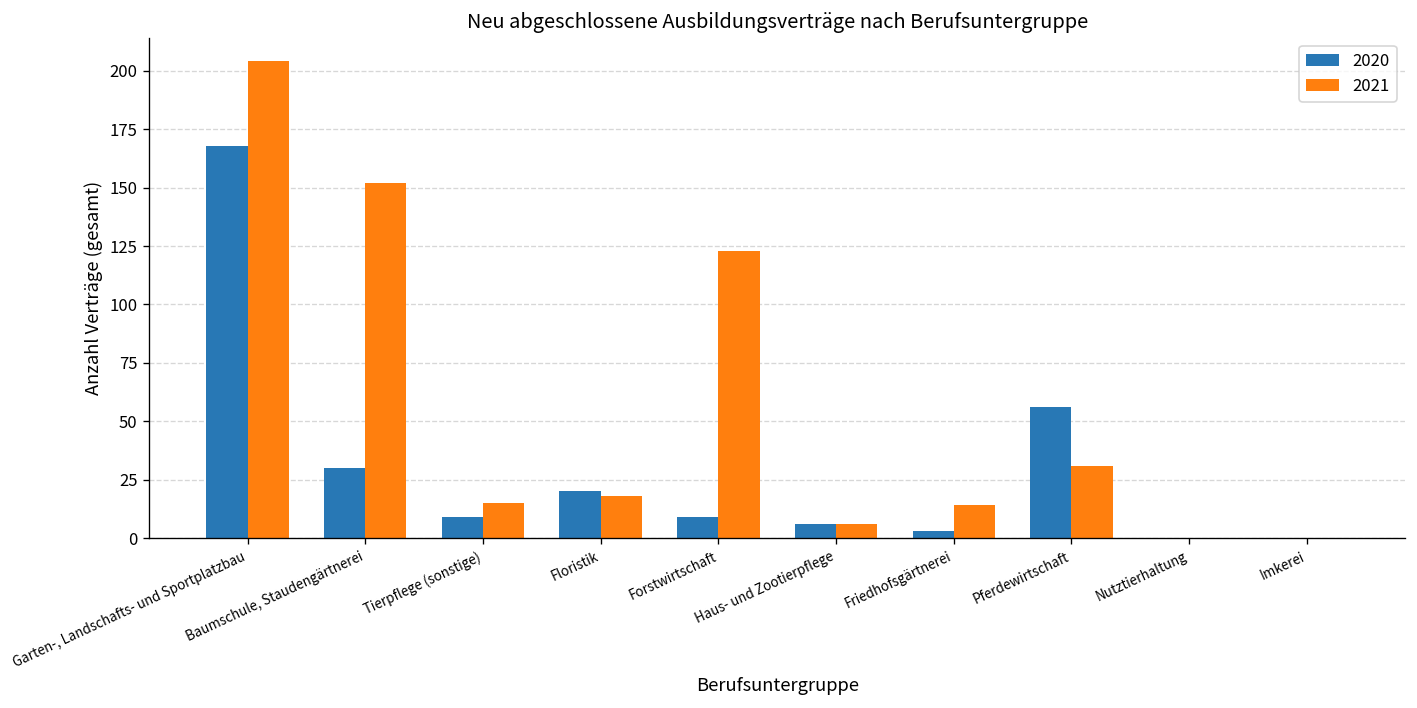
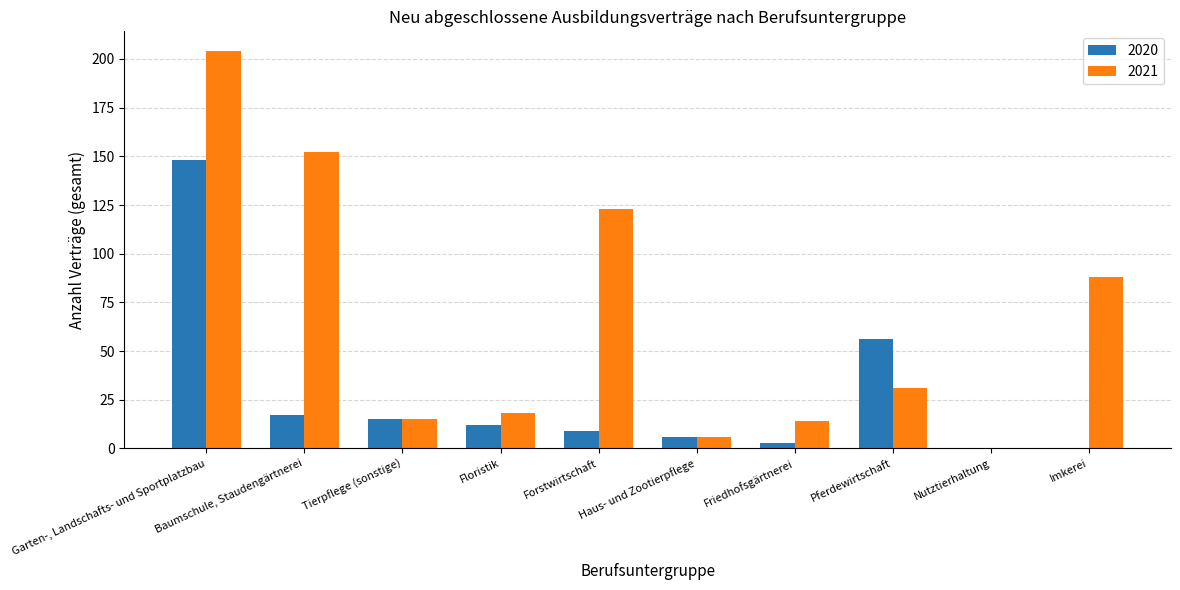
  {
    "2020": {
-     "Garten-, Landschafts- und Sportplatzbau": 168,
-     "Baumschule, Staudengärtnerei": 30,
-     "Tierpflege (sonstige)": 9,
-     "Floristik": 20,
+     "Garten-, Landschafts- und Sportplatzbau": 148,
+     "Baumschule, Staudengärtnerei": 17,
+     "Tierpflege (sonstige)": 15,
+     "Floristik": 12,
      "Forstwirtschaft": 9,
      "Haus- und Zootierpflege": 6,
      "Friedhofsgärtnerei": 3,
      "Pferdewirtschaft": 56,
      "Nutztierhaltung": 0,
      "Imkerei": 0
    },
    "2021": {
      "Garten-, Landschafts- und Sportplatzbau": 204,
      "Baumschule, Staudengärtnerei": 152,
      "Tierpflege (sonstige)": 15,
      "Floristik": 18,
      "Forstwirtschaft": 123,
      "Haus- und Zootierpflege": 6,
      "Friedhofsgärtnerei": 14,
      "Pferdewirtschaft": 31,
      "Nutztierhaltung": 0,
-     "Imkerei": 0
+     "Imkerei": 88
    }
  }
